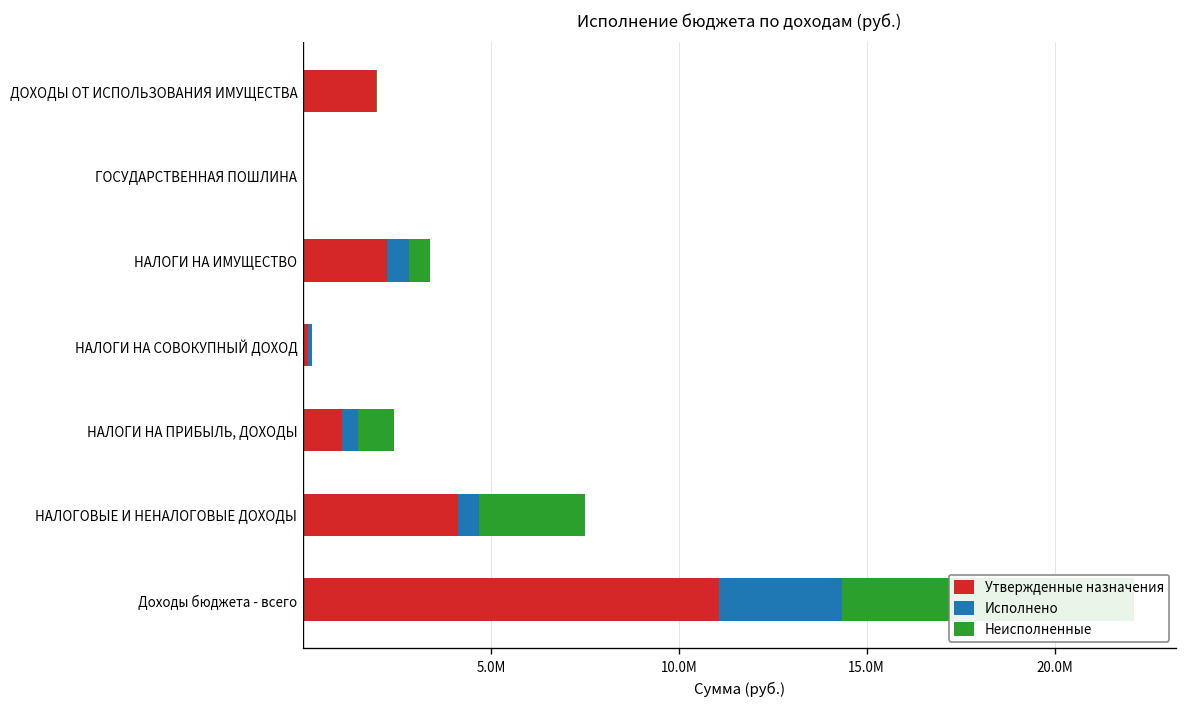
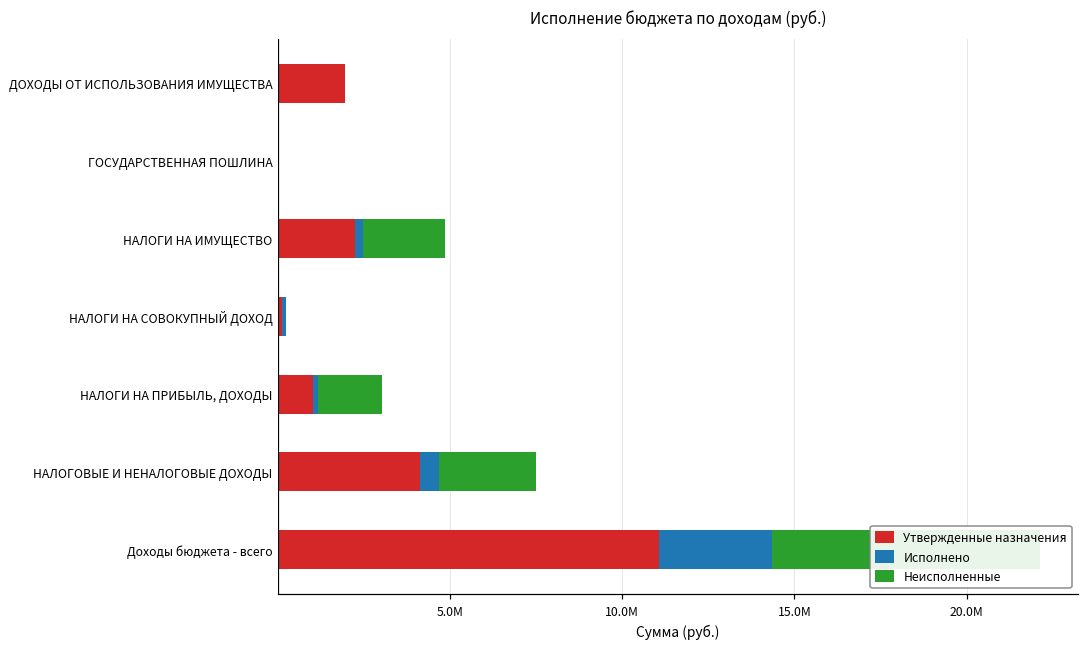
  {
    "Утвержденные назначения": {
      "ДОХОДЫ ОТ ИСПОЛЬЗОВАНИЯ ИМУЩЕСТВА": 2000000,
      "НАЛОГИ НА ИМУЩЕСТВО": 2200000,
      "НАЛОГИ НА СОВОКУПНЫЙ ДОХОД": 100000,
      "НАЛОГИ НА ПРИБЫЛЬ, ДОХОДЫ": 1000000,
      "НАЛОГОВЫЕ И НЕНАЛОГОВЫЕ ДОХОДЫ": 4100000,
      "Доходы бюджета - всего": 11100000
    },
    "Исполнено": {
      "ДОХОДЫ ОТ ИСПОЛЬЗОВАНИЯ ИМУЩЕСТВА": 0,
      "ГОСУДАРСТВЕННАЯ ПОШЛИНА": 0,
-     "НАЛОГИ НА ИМУЩЕСТВО": 600000,
+     "НАЛОГИ НА ИМУЩЕСТВО": 200000,
      "НАЛОГИ НА СОВОКУПНЫЙ ДОХОД": 100000,
-     "НАЛОГИ НА ПРИБЫЛЬ, ДОХОДЫ": 400000,
+     "НАЛОГИ НА ПРИБЫЛЬ, ДОХОДЫ": 100000,
      "НАЛОГОВЫЕ И НЕНАЛОГОВЫЕ ДОХОДЫ": 500000,
      "Доходы бюджета - всего": 3300000
    },
    "Неисполненные": {
-     "НАЛОГИ НА ИМУЩЕСТВО": 500000,
+     "НАЛОГИ НА ИМУЩЕСТВО": 2400000,
      "НАЛОГИ НА СОВОКУПНЫЙ ДОХОД": 0,
-     "НАЛОГИ НА ПРИБЫЛЬ, ДОХОДЫ": 1000000,
+     "НАЛОГИ НА ПРИБЫЛЬ, ДОХОДЫ": 1900000,
      "НАЛОГОВЫЕ И НЕНАЛОГОВЫЕ ДОХОДЫ": 2800000
    }
  }
